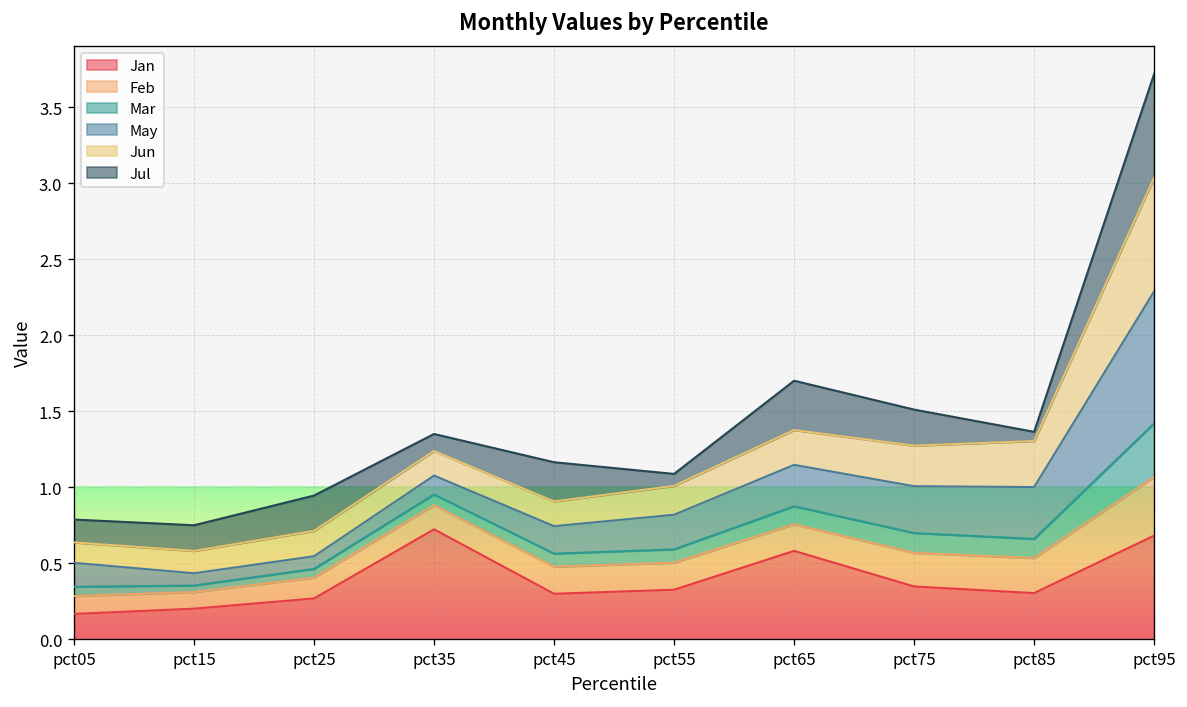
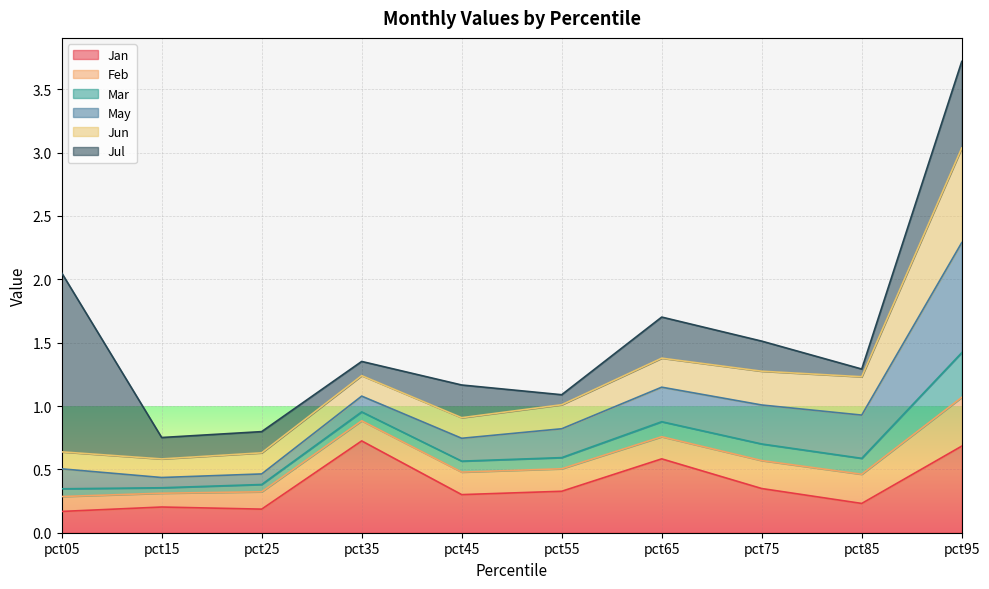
  {
    "Jan": {
      "pct05": 0.17,
      "pct15": 0.20,
-     "pct25": 0.27,
+     "pct25": 0.19,
      "pct35": 0.72,
      "pct45": 0.30,
      "pct55": 0.33,
      "pct65": 0.58,
      "pct75": 0.35,
-     "pct85": 0.31,
+     "pct85": 0.23,
      "pct95": 0.68
    },
    "Jul": {
-     "pct05": 0.15,
+     "pct05": 1.41,
      "pct15": 0.17,
-     "pct25": 0.23,
+     "pct25": 0.17,
      "pct35": 0.11,
      "pct45": 0.26,
      "pct55": 0.08,
      "pct65": 0.32,
      "pct75": 0.24,
      "pct85": 0.06,
      "pct95": 0.68
    }
  }
